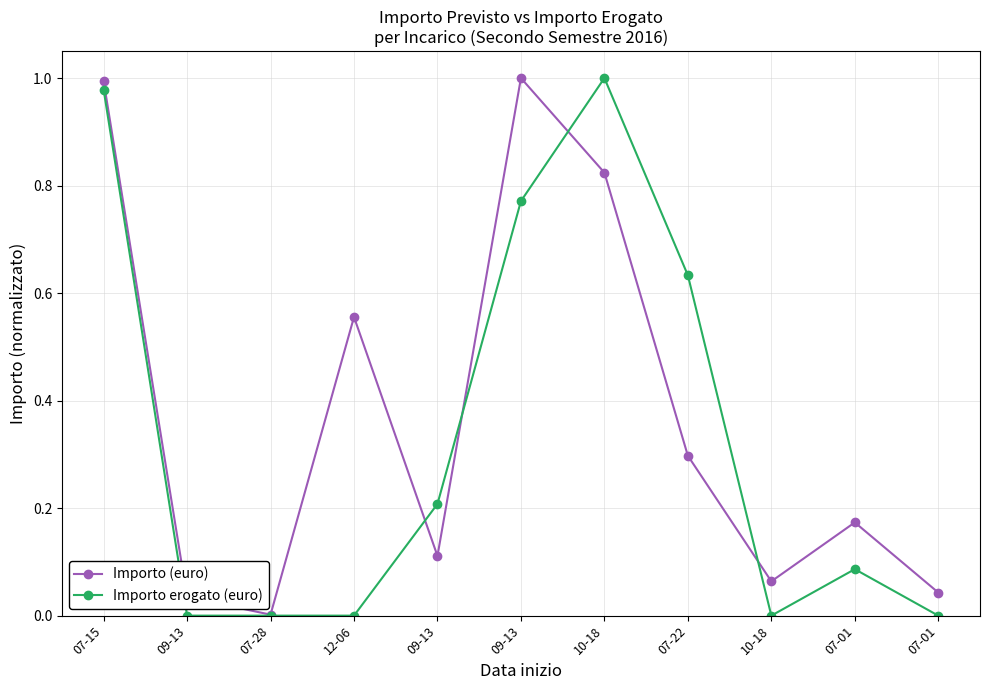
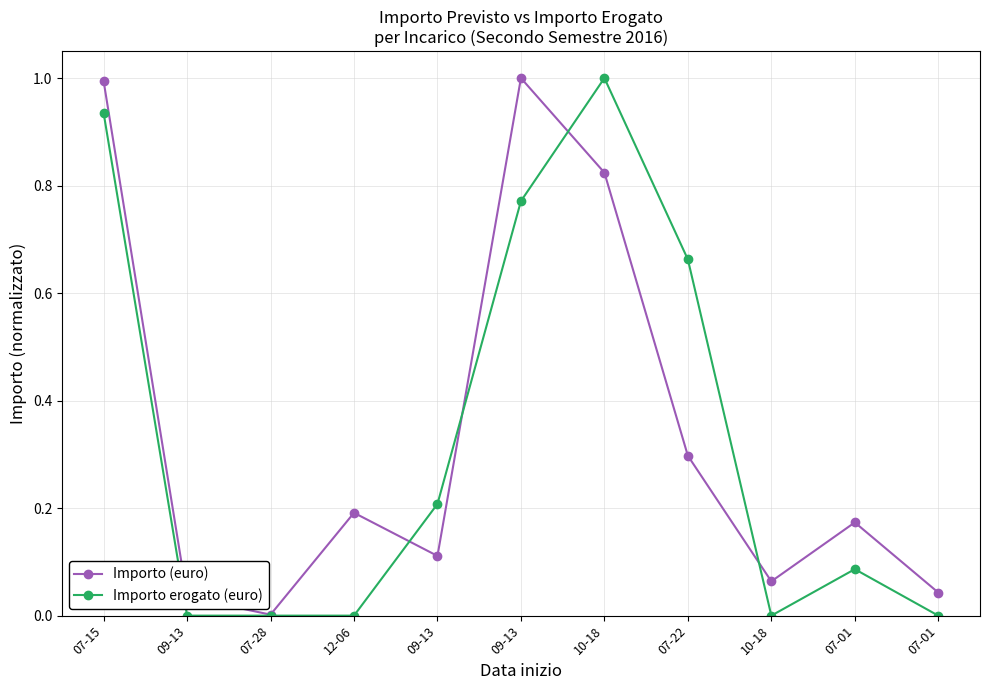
  {
    "Importo (euro)": {
      "07-15": 0.99,
-     "12-06": 0.56,
+     "12-06": 0.19,
      "07-22": 0.30
    },
    "Importo erogato (euro)": {
-     "07-15": 0.98,
+     "07-15": 0.94,
      "12-06": 0.00,
-     "07-22": 0.63
+     "07-22": 0.66
    }
  }
